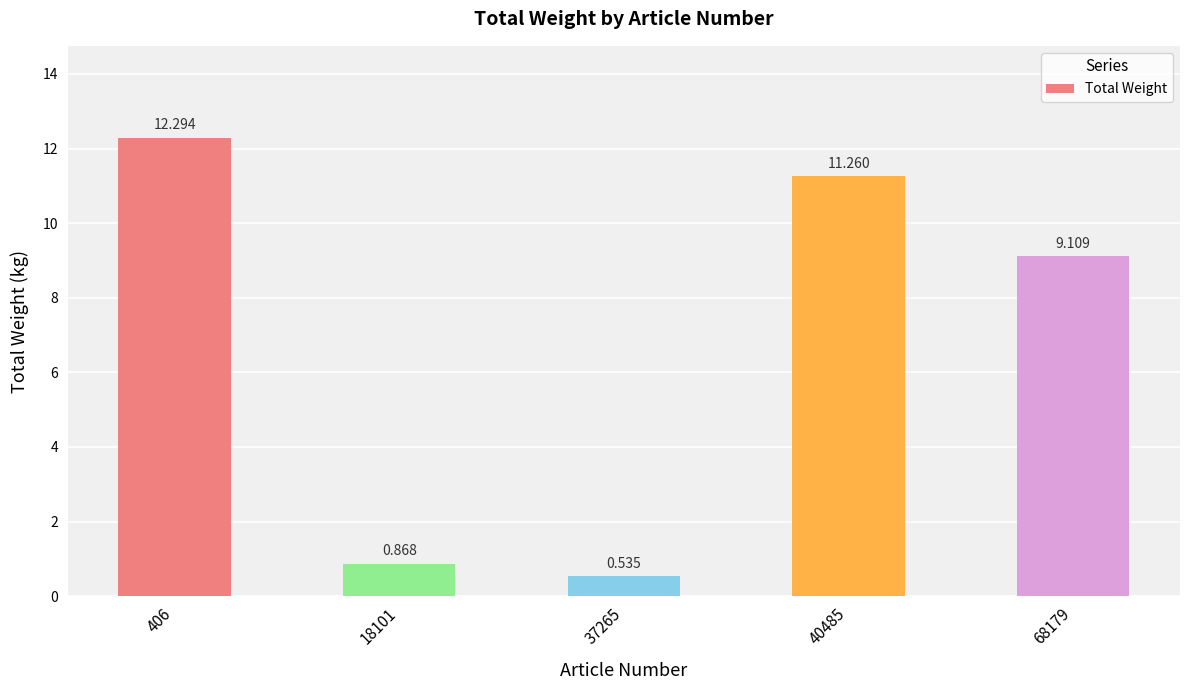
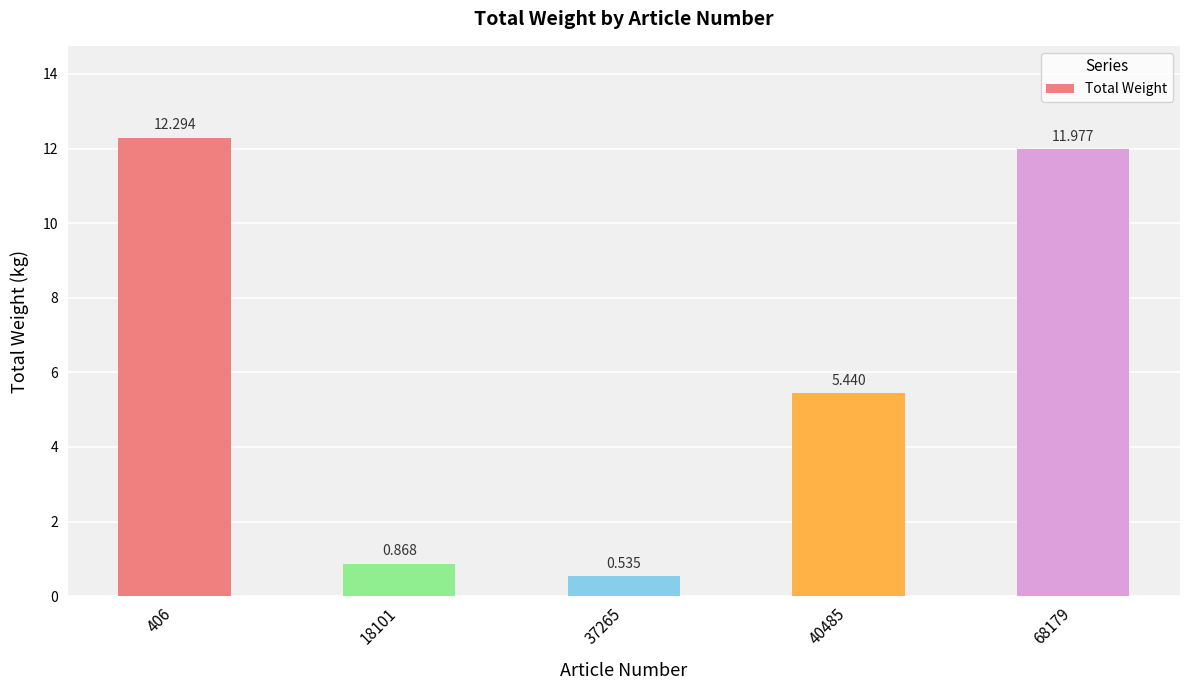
  {
    "406": 12.294,
    "18101": 0.868,
    "37265": 0.535,
-   "40485": 11.260,
-   "68179": 9.109
+   "40485": 5.440,
+   "68179": 11.977
  }
